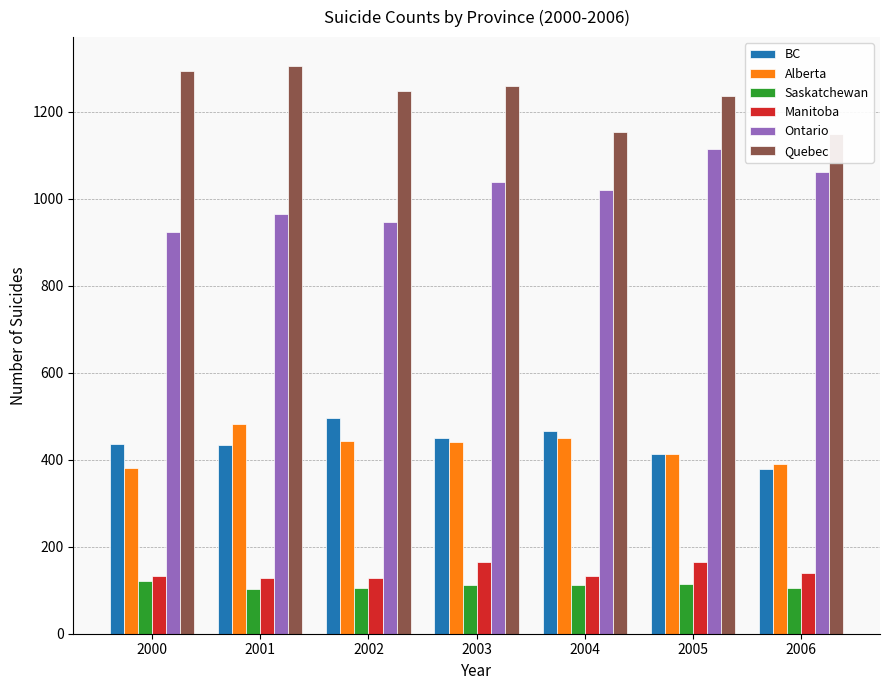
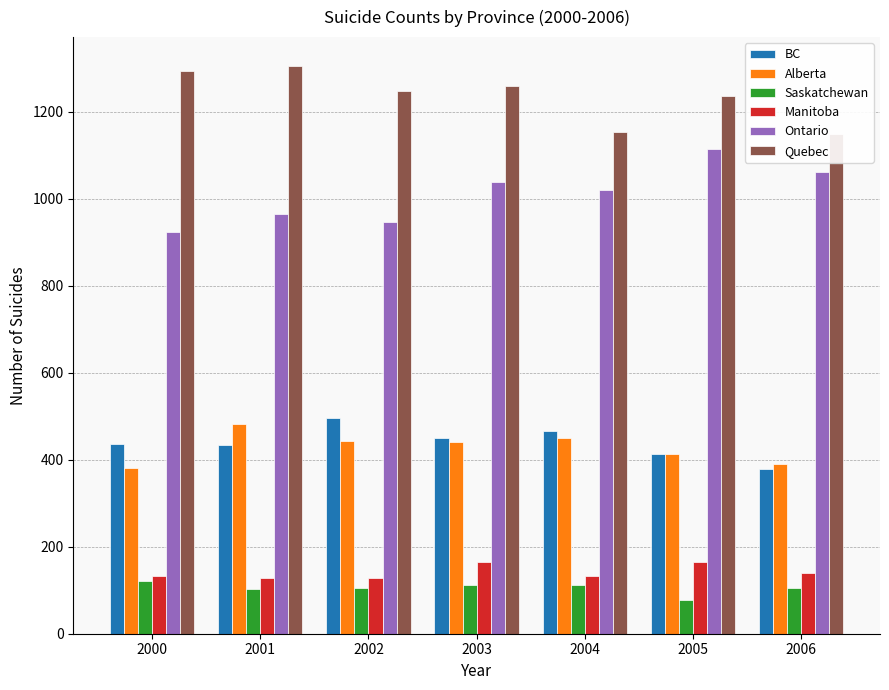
  {
    "BC": {
      "2000": 440,
      "2001": 430,
      "2002": 500,
      "2003": 450,
      "2004": 470,
      "2005": 410,
      "2006": 380
    },
    "Alberta": {
      "2000": 380,
      "2001": 480,
      "2002": 440,
      "2003": 440,
      "2004": 450,
      "2005": 410,
      "2006": 390
    },
    "Saskatchewan": {
      "2000": 120,
      "2001": 100,
      "2002": 110,
      "2003": 110,
      "2004": 110,
-     "2005": 120,
+     "2005": 80,
      "2006": 110
    },
    "Manitoba": {
      "2000": 130,
      "2001": 130,
      "2002": 130,
      "2003": 170,
      "2004": 130,
      "2005": 170,
      "2006": 140
    },
    "Ontario": {
      "2000": 920,
      "2001": 960,
      "2002": 950,
      "2003": 1040,
      "2004": 1020,
      "2005": 1120,
      "2006": 1060
    },
    "Quebec": {
      "2000": 1290,
      "2001": 1310,
      "2002": 1250,
      "2003": 1260,
      "2004": 1150,
      "2005": 1240
    }
  }
